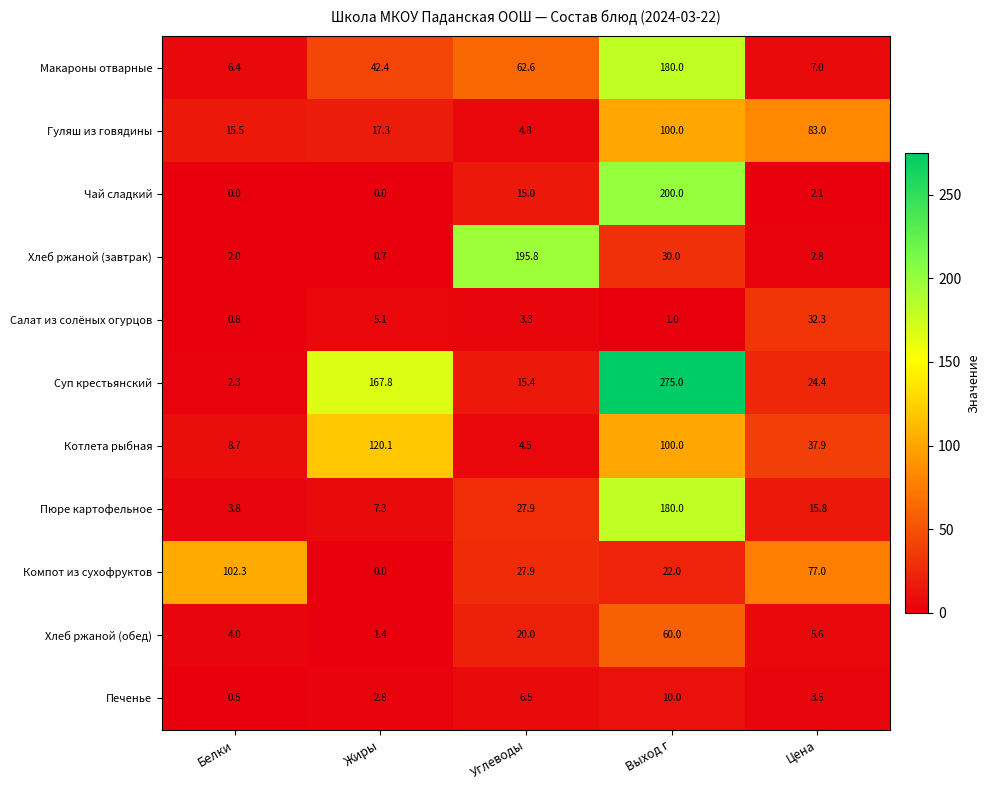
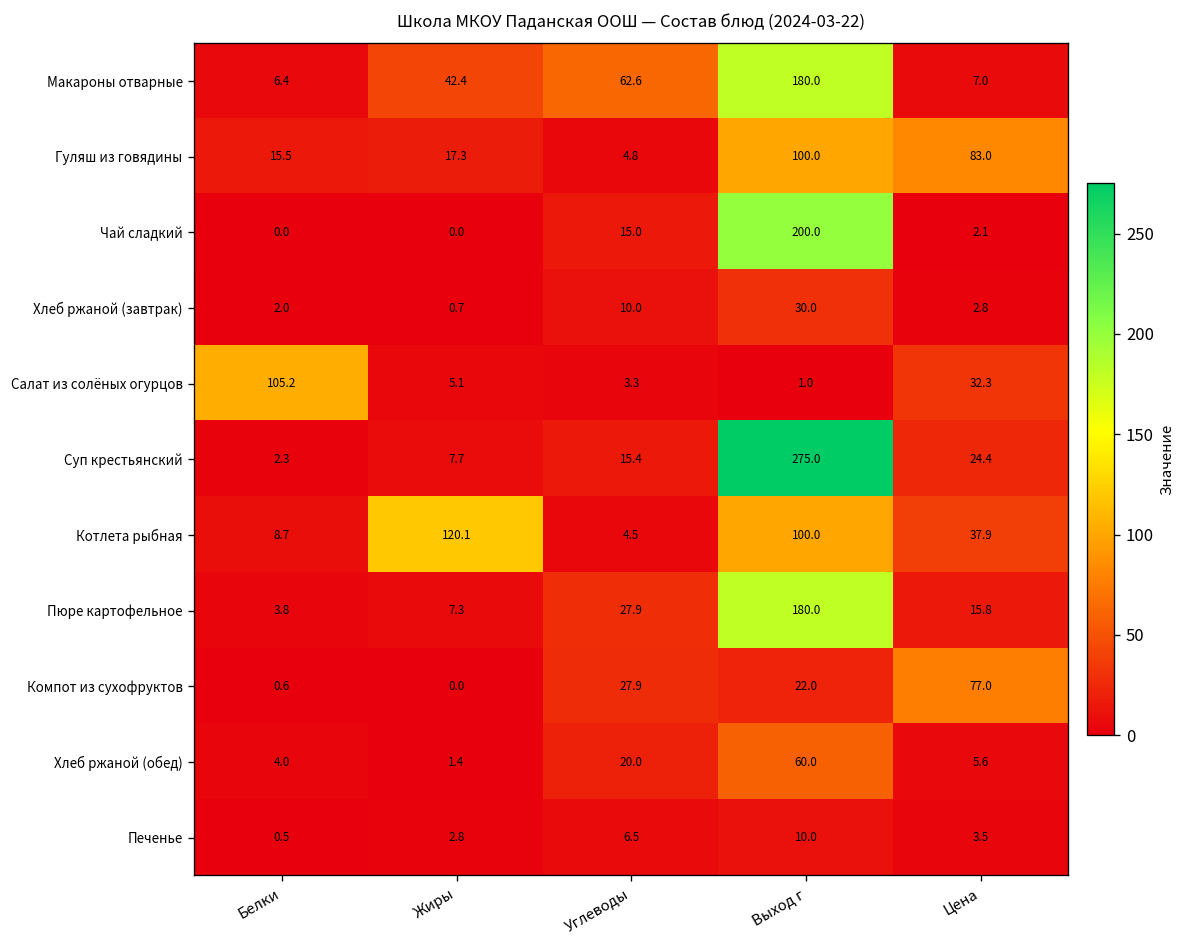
  {
    "Макароны отварные": {
      "Белки": 6.4,
      "Жиры": 42.4,
      "Углеводы": 62.6,
      "Выход г": 180.0,
      "Цена": 7.0
    },
    "Гуляш из говядины": {
      "Белки": 15.5,
      "Жиры": 17.3,
      "Углеводы": 4.8,
      "Выход г": 100.0,
      "Цена": 83.0
    },
    "Чай сладкий": {
      "Белки": 0.0,
      "Жиры": 0.0,
      "Углеводы": 15.0,
      "Выход г": 200.0,
      "Цена": 2.1
    },
    "Хлеб ржаной (завтрак)": {
      "Белки": 2.0,
      "Жиры": 0.7,
-     "Углеводы": 195.8,
+     "Углеводы": 10.0,
      "Выход г": 30.0,
      "Цена": 2.8
    },
    "Салат из солёных огурцов": {
-     "Белки": 0.8,
+     "Белки": 105.2,
      "Жиры": 5.1,
      "Углеводы": 3.3,
      "Выход г": 1.0,
      "Цена": 32.3
    },
    "Суп крестьянский": {
      "Белки": 2.3,
-     "Жиры": 167.8,
+     "Жиры": 7.7,
      "Углеводы": 15.4,
      "Выход г": 275.0,
      "Цена": 24.4
    },
    "Котлета рыбная": {
      "Белки": 8.7,
      "Жиры": 120.1,
      "Углеводы": 4.5,
      "Выход г": 100.0,
      "Цена": 37.9
    },
    "Пюре картофельное": {
      "Белки": 3.8,
      "Жиры": 7.3,
      "Углеводы": 27.9,
      "Выход г": 180.0,
      "Цена": 15.8
    },
    "Компот из сухофруктов": {
-     "Белки": 102.3,
+     "Белки": 0.6,
      "Жиры": 0.0,
      "Углеводы": 27.9,
      "Выход г": 22.0,
      "Цена": 77.0
    },
    "Хлеб ржаной (обед)": {
      "Белки": 4.0,
      "Жиры": 1.4,
      "Углеводы": 20.0,
      "Выход г": 60.0,
      "Цена": 5.6
    },
    "Печенье": {
      "Белки": 0.5,
      "Жиры": 2.8,
      "Углеводы": 6.5,
      "Выход г": 10.0,
      "Цена": 3.5
    }
  }
